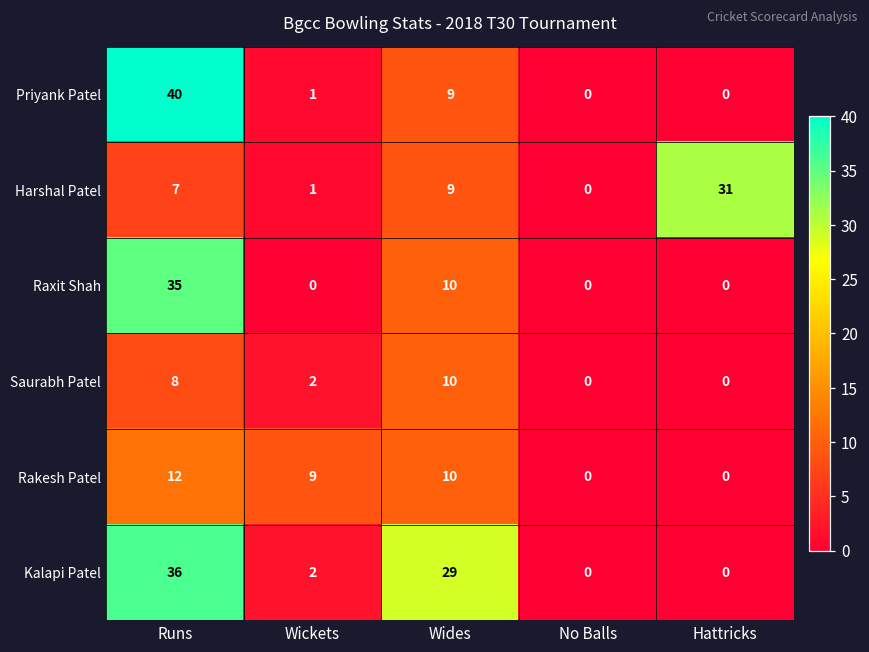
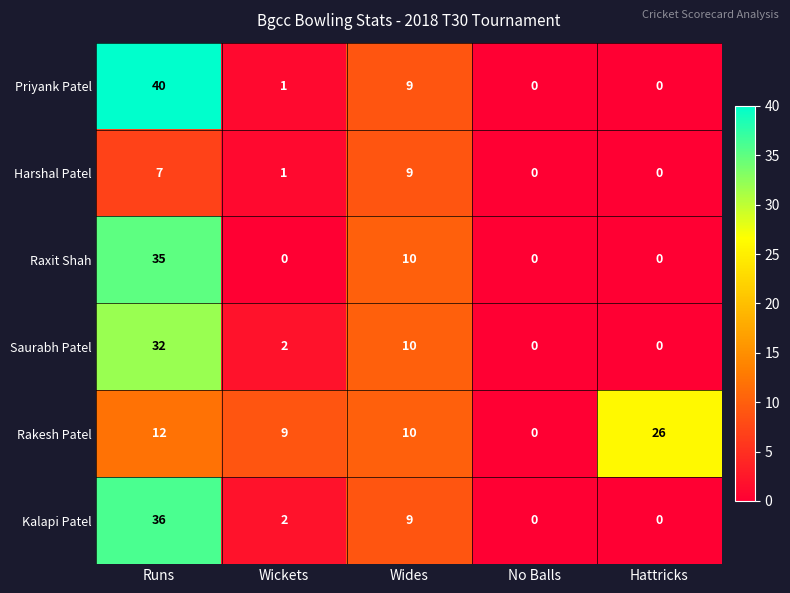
  {
    "Priyank Patel": {
      "Runs": 40,
      "Wickets": 1,
      "Wides": 9,
      "No Balls": 0,
      "Hattricks": 0
    },
    "Harshal Patel": {
      "Runs": 7,
      "Wickets": 1,
      "Wides": 9,
      "No Balls": 0,
-     "Hattricks": 31
+     "Hattricks": 0
    },
    "Raxit Shah": {
      "Runs": 35,
      "Wickets": 0,
      "Wides": 10,
      "No Balls": 0,
      "Hattricks": 0
    },
    "Saurabh Patel": {
-     "Runs": 8,
+     "Runs": 32,
      "Wickets": 2,
      "Wides": 10,
      "No Balls": 0,
      "Hattricks": 0
    },
    "Rakesh Patel": {
      "Runs": 12,
      "Wickets": 9,
      "Wides": 10,
      "No Balls": 0,
-     "Hattricks": 0
+     "Hattricks": 26
    },
    "Kalapi Patel": {
      "Runs": 36,
      "Wickets": 2,
-     "Wides": 29,
+     "Wides": 9,
      "No Balls": 0,
      "Hattricks": 0
    }
  }
